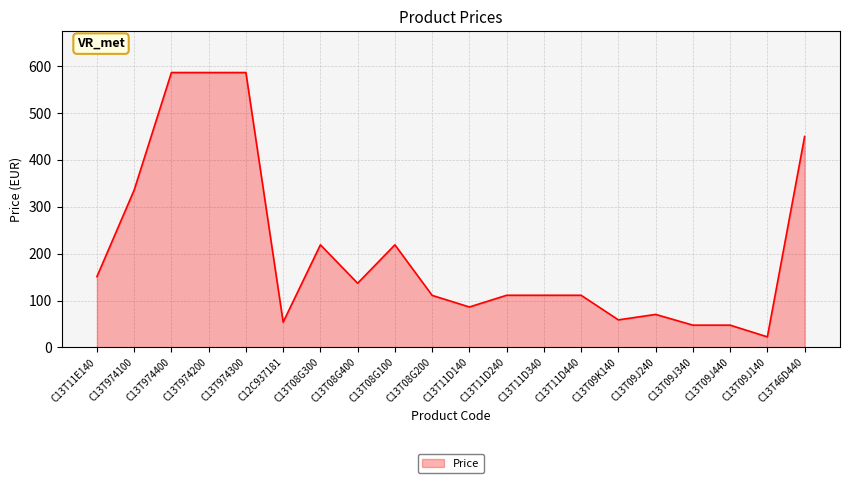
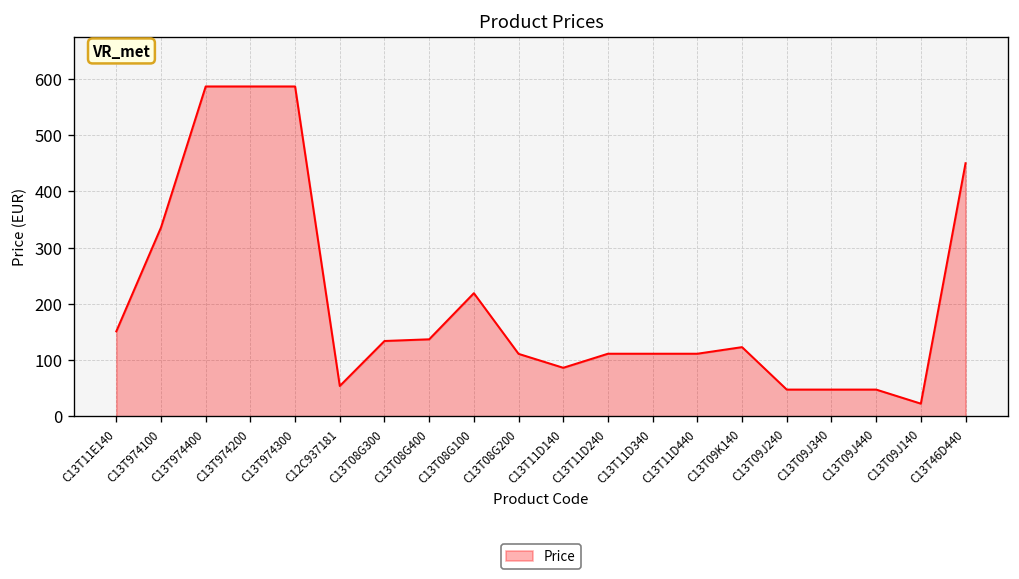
  {
    "C13T11E140": 150,
    "C13T974100": 340,
    "C13T974400": 590,
    "C13T974200": 590,
    "C13T974300": 590,
    "C12C937181": 50,
-   "C13T08G300": 220,
+   "C13T08G300": 130,
    "C13T08G400": 140,
    "C13T08G100": 220,
    "C13T08G200": 110,
    "C13T11D140": 90,
    "C13T11D240": 110,
    "C13T11D340": 110,
    "C13T11D440": 110,
-   "C13T09K140": 60,
-   "C13T09J240": 70,
+   "C13T09K140": 120,
+   "C13T09J240": 50,
    "C13T09J340": 50,
    "C13T09J440": 50,
    "C13T09J140": 20,
    "C13T46D440": 450
  }
